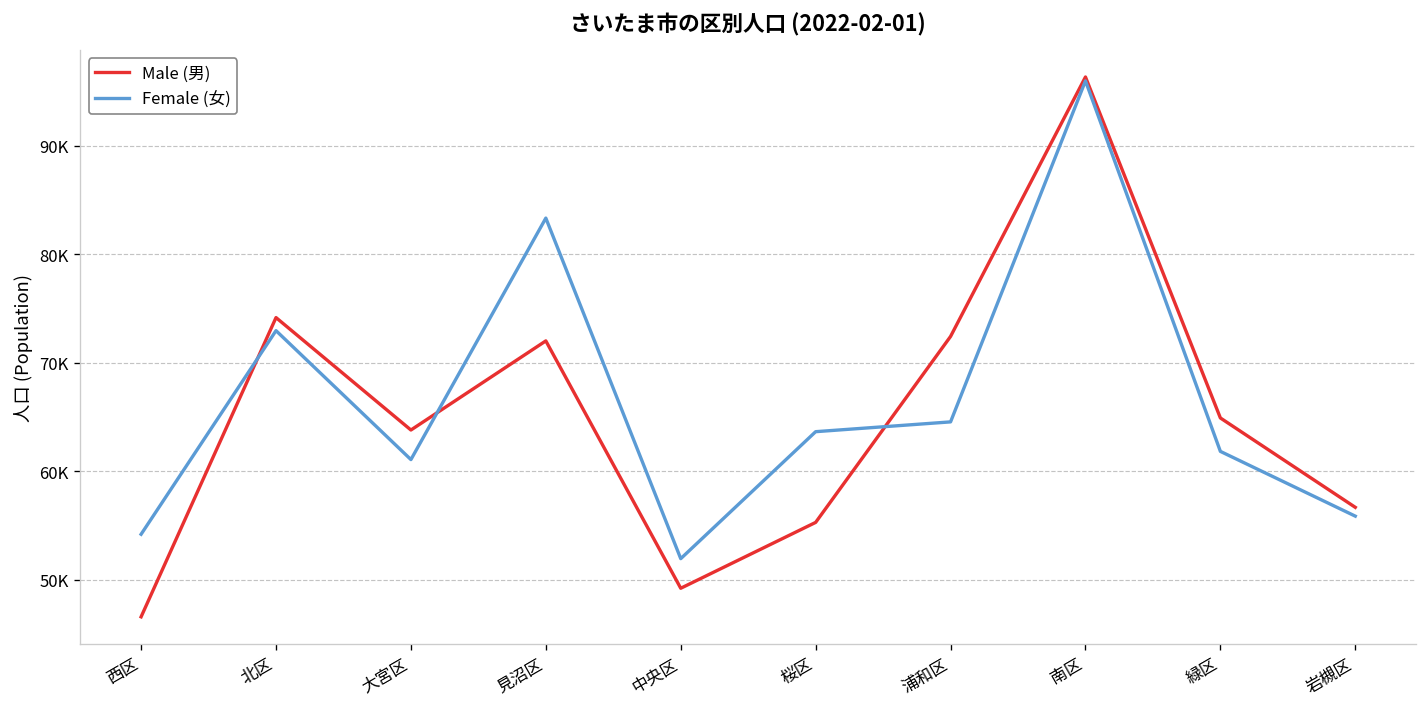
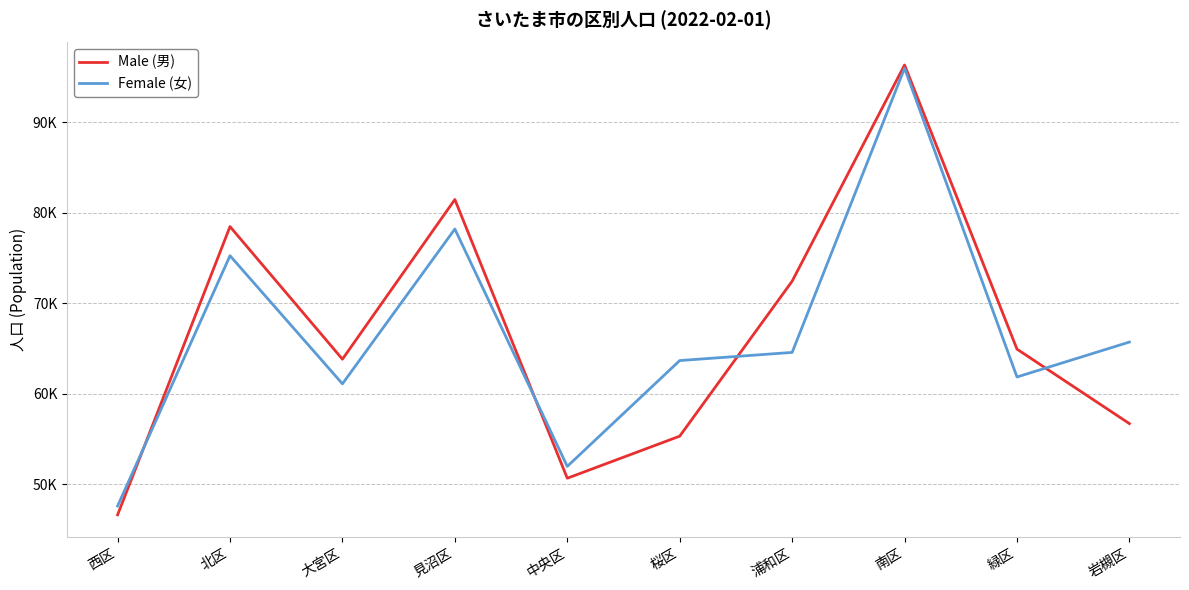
  {
    "Male (男)": {
      "西区": 47000,
-     "北区": 74000,
+     "北区": 78000,
      "大宮区": 64000,
-     "見沼区": 72000,
-     "中央区": 49000,
+     "見沼区": 81000,
+     "中央区": 51000,
      "桜区": 55000,
      "浦和区": 72000,
      "南区": 96000,
      "緑区": 65000,
      "岩槻区": 57000
    },
    "Female (女)": {
-     "西区": 54000,
-     "北区": 73000,
+     "西区": 48000,
+     "北区": 75000,
      "大宮区": 61000,
-     "見沼区": 83000,
+     "見沼区": 78000,
      "中央区": 52000,
      "桜区": 64000,
      "浦和区": 65000,
      "南区": 96000,
      "緑区": 62000,
-     "岩槻区": 56000
+     "岩槻区": 66000
    }
  }
